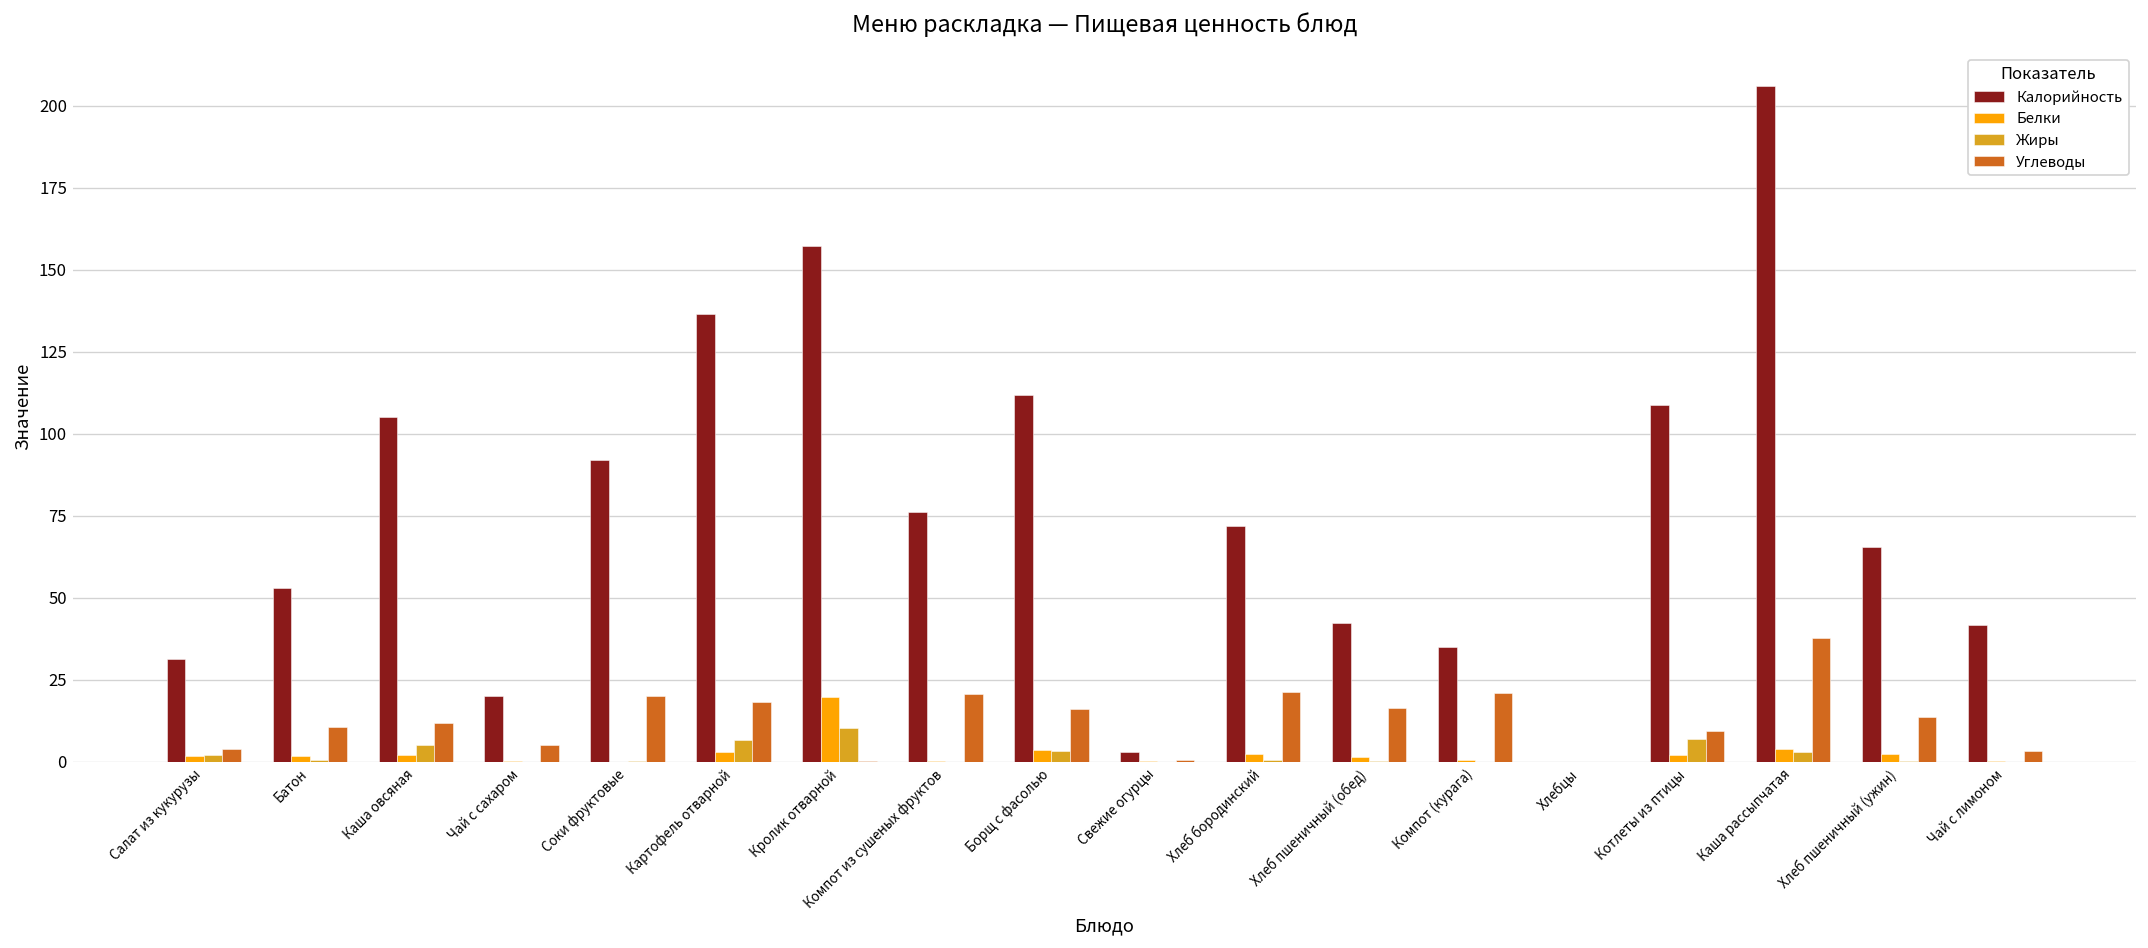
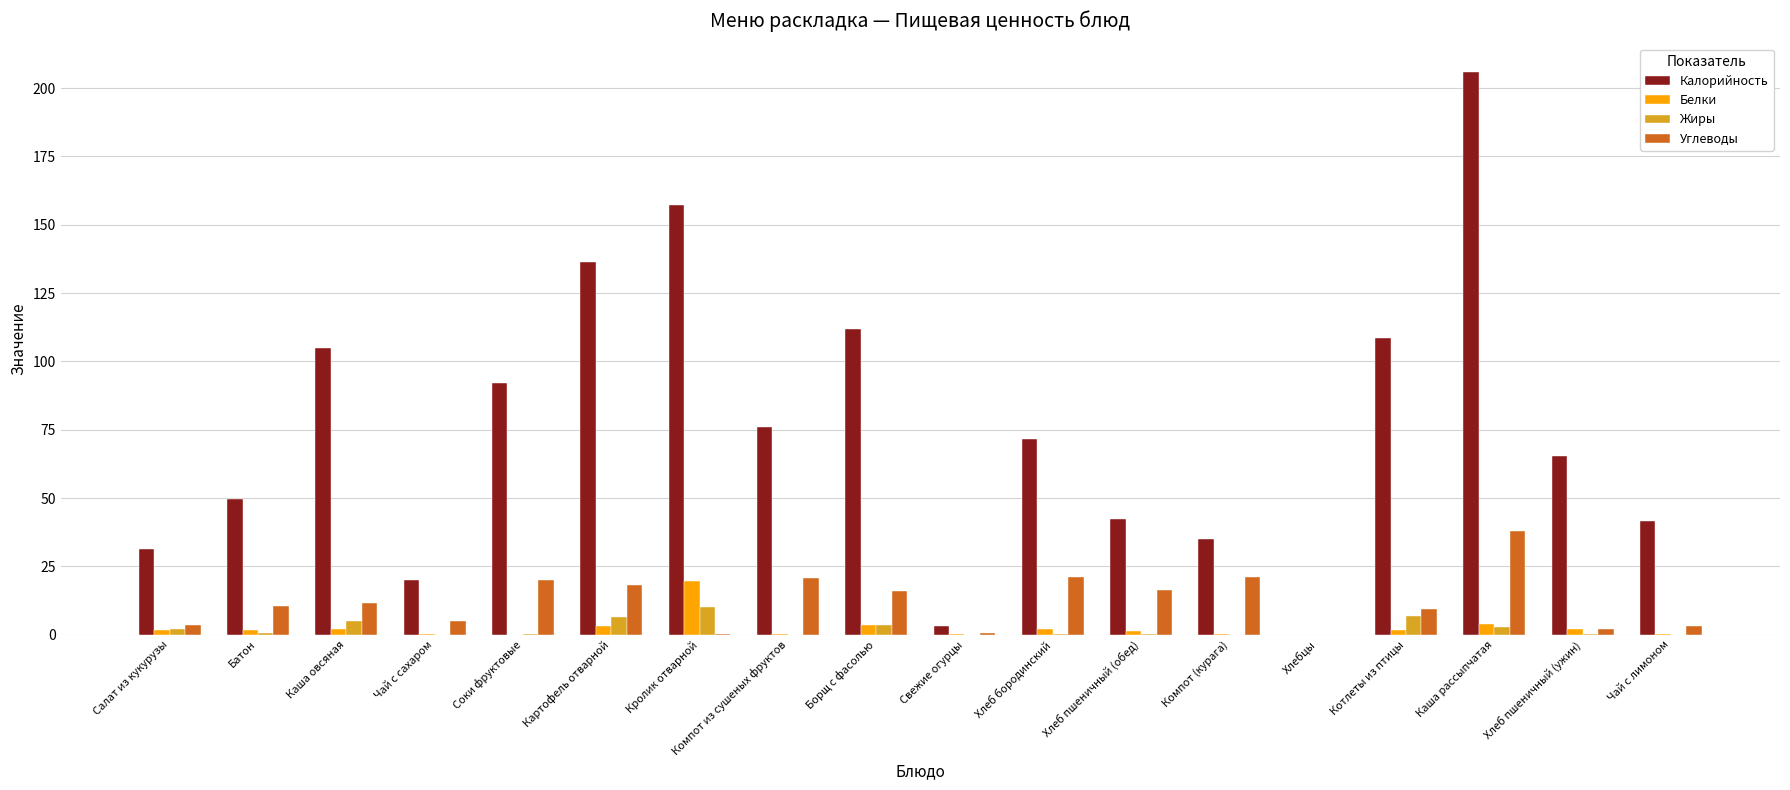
  {
    "Калорийность": {
      "Салат из кукурузы": 31,
-     "Батон": 53,
+     "Батон": 50,
      "Каша овсяная": 105,
      "Чай с сахаром": 20,
      "Соки фруктовые": 92,
      "Картофель отварной": 136,
      "Кролик отварной": 157,
      "Компот из сушеных фруктов": 76,
      "Борщ с фасолью": 112,
      "Свежие огурцы": 3,
      "Хлеб бородинский": 72,
      "Хлеб пшеничный (обед)": 42,
      "Компот (курага)": 35,
      "Хлебцы": 0,
      "Котлеты из птицы": 109,
      "Каша рассыпчатая": 206,
      "Хлеб пшеничный (ужин)": 65,
      "Чай с лимоном": 42
    },
    "Углеводы": {
      "Салат из кукурузы": 4,
      "Батон": 11,
      "Каша овсяная": 12,
      "Чай с сахаром": 5,
      "Соки фруктовые": 20,
      "Картофель отварной": 18,
      "Компот из сушеных фруктов": 21,
      "Борщ с фасолью": 16,
      "Хлеб бородинский": 21,
      "Хлеб пшеничный (обед)": 16,
      "Компот (курага)": 21,
      "Хлебцы": 0,
      "Котлеты из птицы": 9,
      "Каша рассыпчатая": 38,
-     "Хлеб пшеничный (ужин)": 13,
+     "Хлеб пшеничный (ужин)": 2,
      "Чай с лимоном": 3
    }
  }
